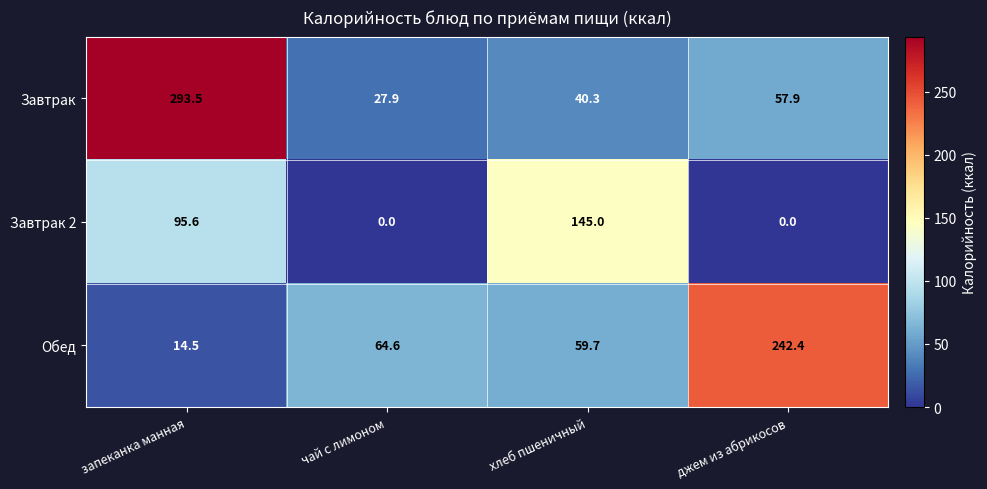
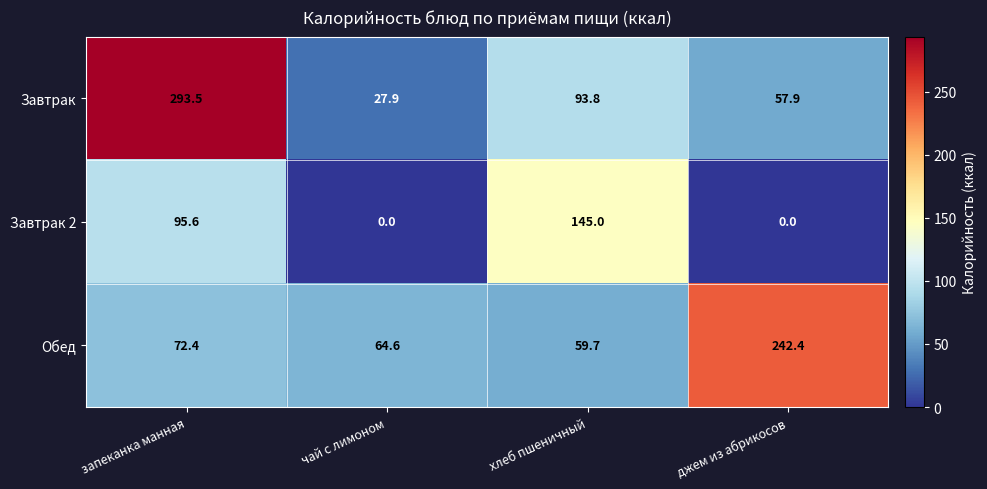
  {
    "Завтрак": {
      "запеканка манная": 293.5,
      "чай с лимоном": 27.9,
-     "хлеб пшеничный": 40.3,
+     "хлеб пшеничный": 93.8,
      "джем из абрикосов": 57.9
    },
    "Завтрак 2": {
      "запеканка манная": 95.6,
      "чай с лимоном": 0.0,
      "хлеб пшеничный": 145.0,
      "джем из абрикосов": 0.0
    },
    "Обед": {
-     "запеканка манная": 14.5,
+     "запеканка манная": 72.4,
      "чай с лимоном": 64.6,
      "хлеб пшеничный": 59.7,
      "джем из абрикосов": 242.4
    }
  }
